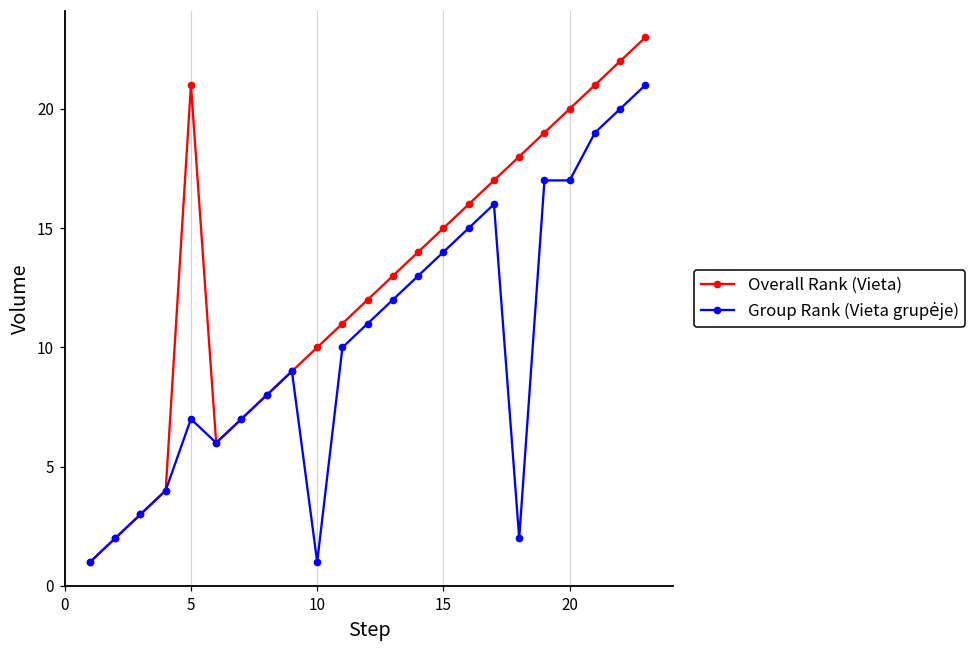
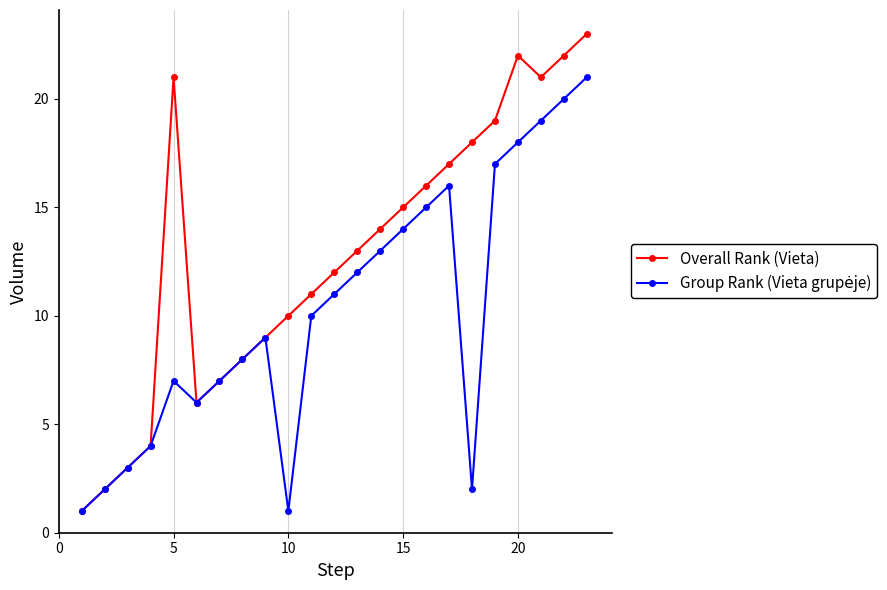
  {
    "Overall Rank (Vieta)": {
      "5": 21,
      "10": 10,
      "15": 15,
-     "20": 20
+     "20": 22
    },
    "Group Rank (Vieta grupėje)": {
      "5": 7,
      "10": 1,
      "15": 14,
-     "20": 17
+     "20": 18
    }
  }
